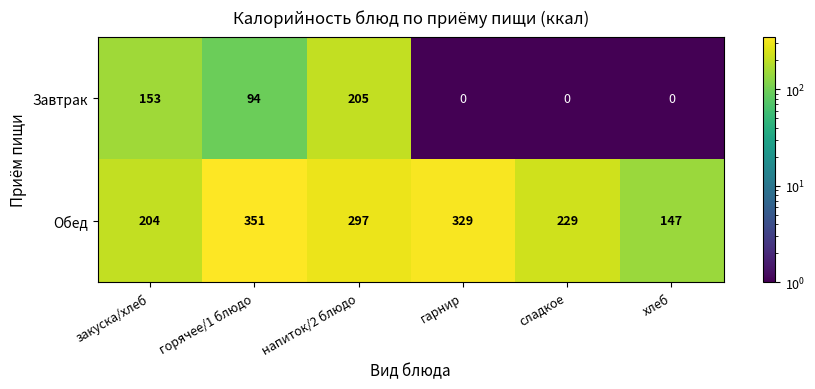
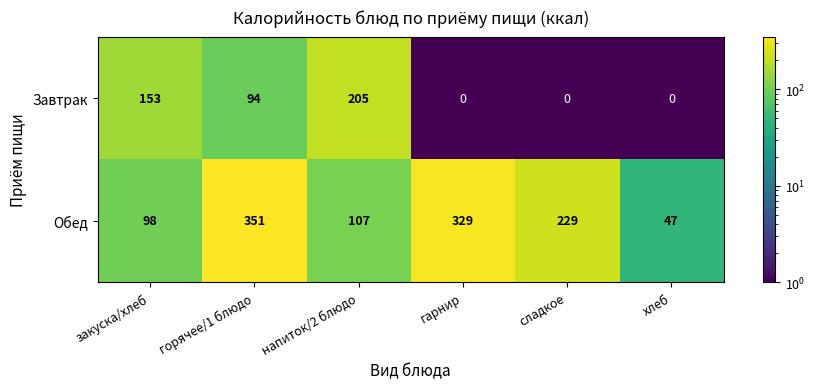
  {
    "Завтрак": {
      "закуска/хлеб": 153,
      "горячее/1 блюдо": 94,
      "напиток/2 блюдо": 205,
      "гарнир": 0,
      "сладкое": 0,
      "хлеб": 0
    },
    "Обед": {
-     "закуска/хлеб": 204,
+     "закуска/хлеб": 98,
      "горячее/1 блюдо": 351,
-     "напиток/2 блюдо": 297,
+     "напиток/2 блюдо": 107,
      "гарнир": 329,
      "сладкое": 229,
-     "хлеб": 147
+     "хлеб": 47
    }
  }
